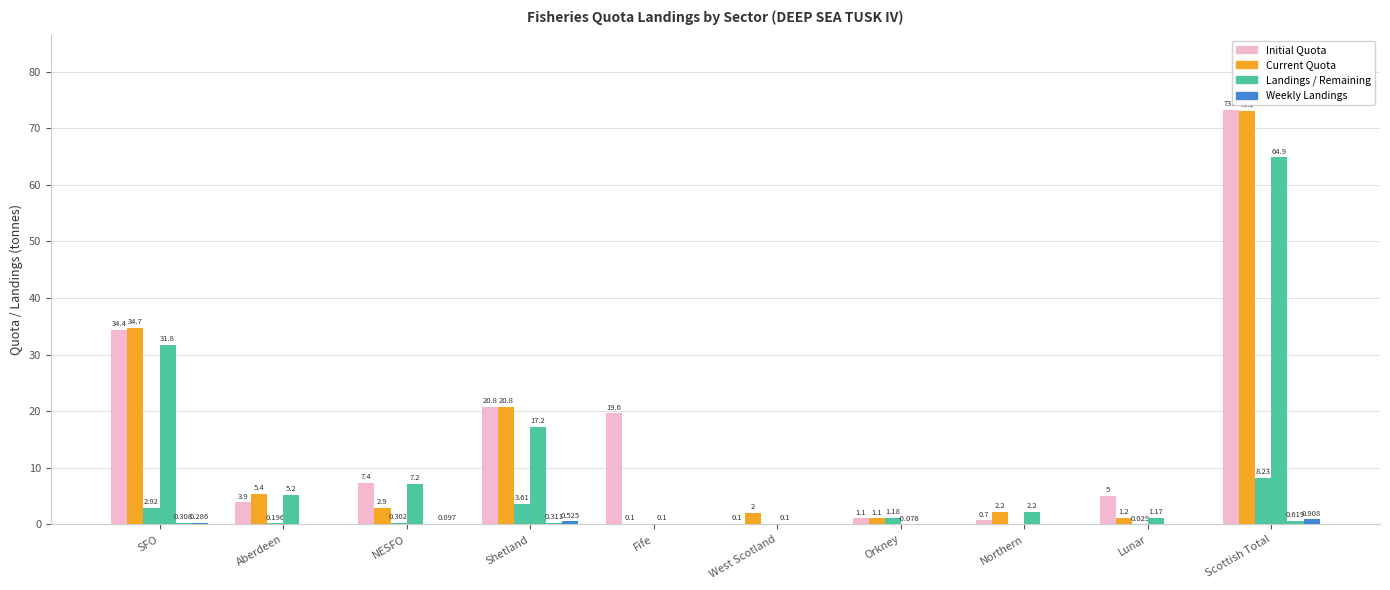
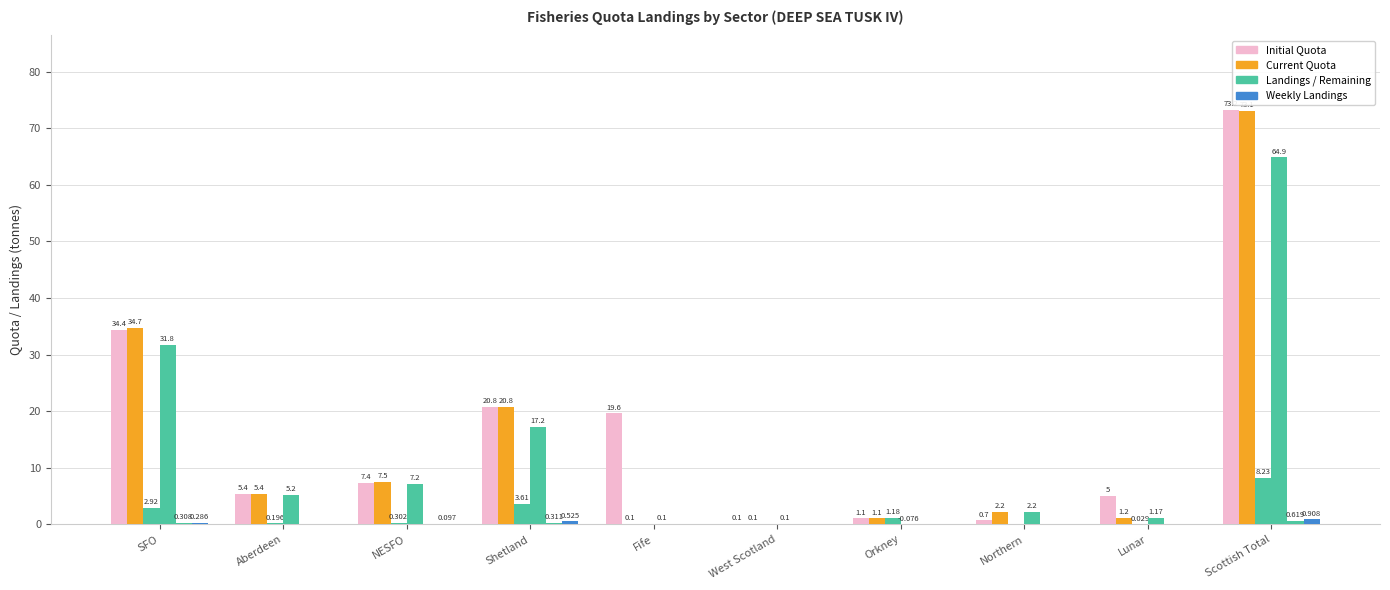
  {
    "Initial Quota": {
      "SFO": 34.4,
-     "Aberdeen": 3.9,
+     "Aberdeen": 5.4,
      "NESFO": 7.4,
      "Shetland": 20.8,
      "Fife": 19.6,
      "West Scotland": 0.1,
      "Orkney": 1.1,
      "Northern": 0.7,
      "Lunar": 5
    },
    "Current Quota": {
      "SFO": 34.7,
      "Aberdeen": 5.4,
-     "NESFO": 2.9,
+     "NESFO": 7.5,
      "Shetland": 20.8,
      "Fife": 0.1,
-     "West Scotland": 2,
+     "West Scotland": 0.1,
      "Orkney": 1.1,
      "Northern": 2.2,
      "Lunar": 1.2
    }
  }
